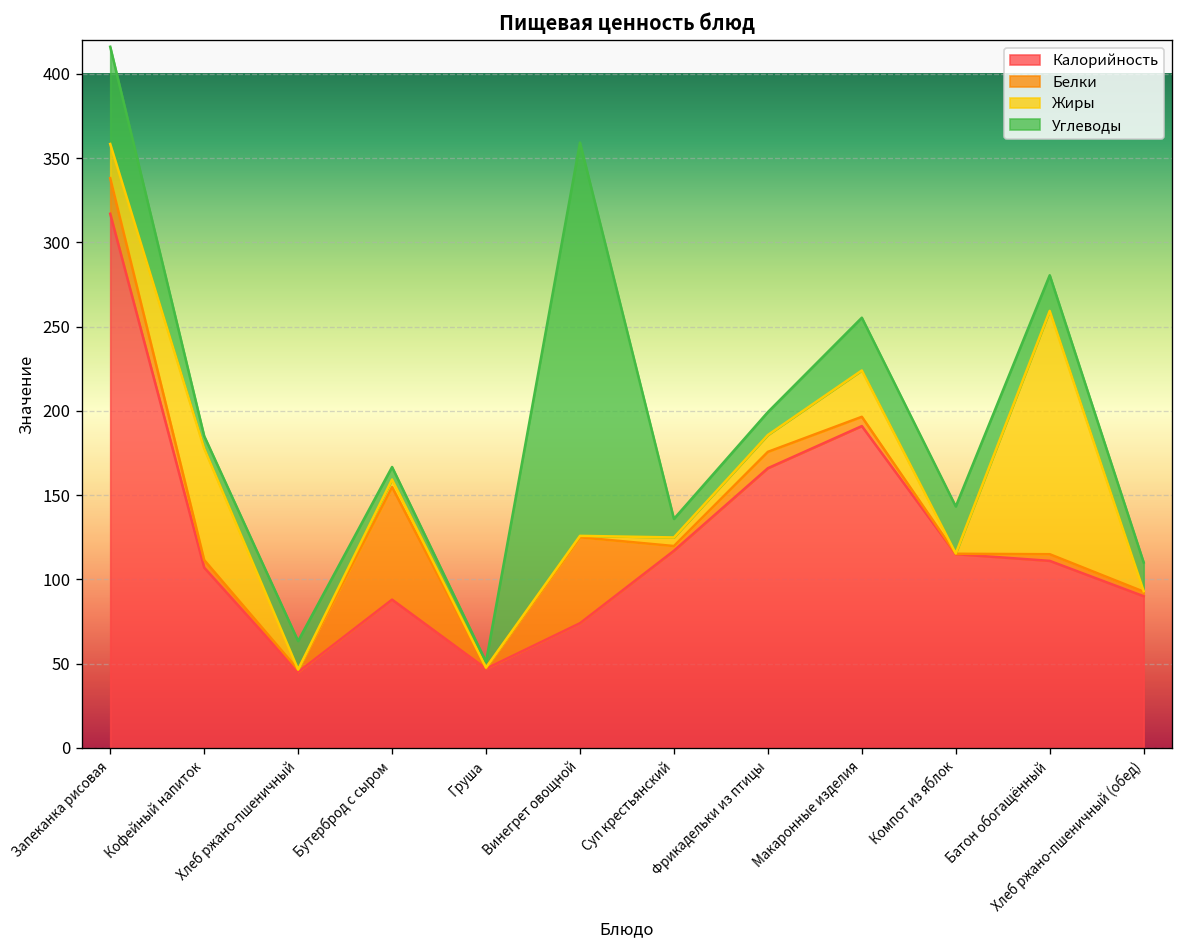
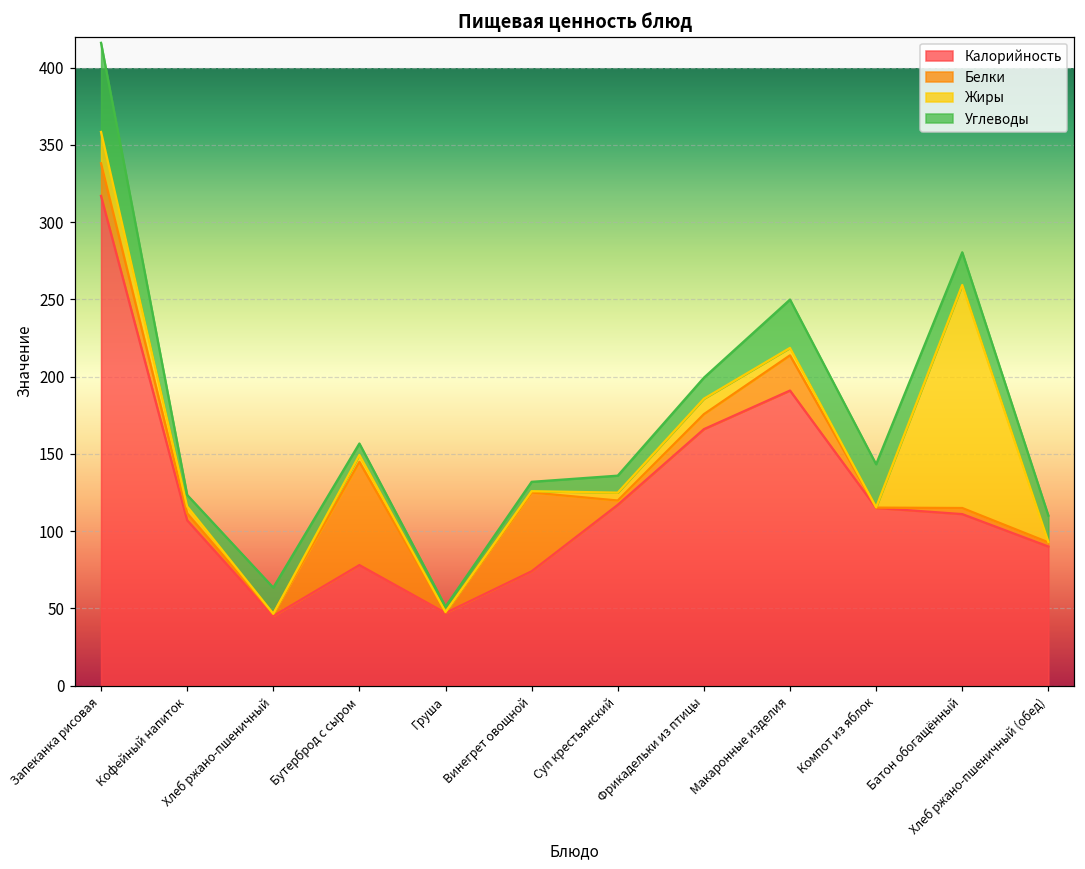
  {
    "Калорийность": {
      "Запеканка рисовая": 317,
      "Кофейный напиток": 107,
-     "Бутерброд с сыром": 88,
+     "Бутерброд с сыром": 78,
      "Винегрет овощной": 74,
      "Суп крестьянский": 117,
      "Фрикадельки из птицы": 166,
      "Макаронные изделия": 191,
      "Батон обогащённый": 111,
      "Хлеб ржано-пшеничный (обед)": 90
    },
    "Белки": {
      "Запеканка рисовая": 21,
      "Кофейный напиток": 5,
      "Бутерброд с сыром": 67,
      "Суп крестьянский": 3,
      "Фрикадельки из птицы": 10,
-     "Макаронные изделия": 6,
+     "Макаронные изделия": 23,
      "Батон обогащённый": 4
    },
    "Жиры": {
      "Запеканка рисовая": 20,
-     "Кофейный напиток": 66,
+     "Кофейный напиток": 5,
      "Бутерброд с сыром": 5,
      "Суп крестьянский": 5,
      "Фрикадельки из птицы": 10,
-     "Макаронные изделия": 28,
+     "Макаронные изделия": 5,
      "Батон обогащённый": 144
    },
    "Углеводы": {
      "Запеканка рисовая": 58,
      "Кофейный напиток": 7,
      "Хлеб ржано-пшеничный": 17,
      "Бутерброд с сыром": 7,
      "Груша": 3,
-     "Винегрет овощной": 233,
+     "Винегрет овощной": 6,
      "Суп крестьянский": 11,
      "Фрикадельки из птицы": 14,
      "Макаронные изделия": 31,
      "Компот из яблок": 28,
      "Батон обогащённый": 21,
      "Хлеб ржано-пшеничный (обед)": 17
    }
  }
